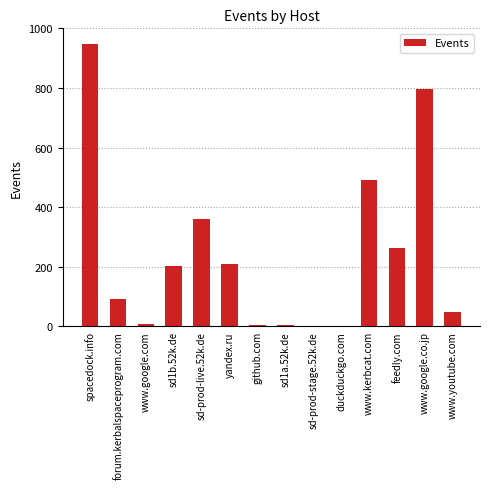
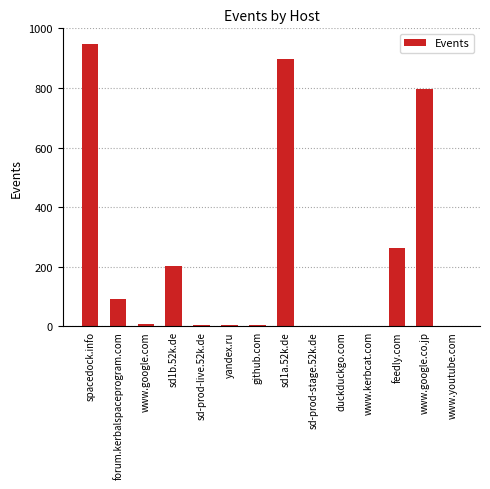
  {
    "spacedock.info": 950,
    "forum.kerbalspaceprogram.com": 90,
    "sd1b.52k.de": 200,
-   "sd-prod-live.52k.de": 360,
-   "yandex.ru": 210,
-   "sd1a.52k.de": 0,
-   "www.kerbcat.com": 490,
+   "sd-prod-live.52k.de": 10,
+   "yandex.ru": 10,
+   "sd1a.52k.de": 900,
+   "www.kerbcat.com": 0,
    "feedly.com": 260,
    "www.google.co.jp": 800,
-   "www.youtube.com": 50
+   "www.youtube.com": 0
  }
